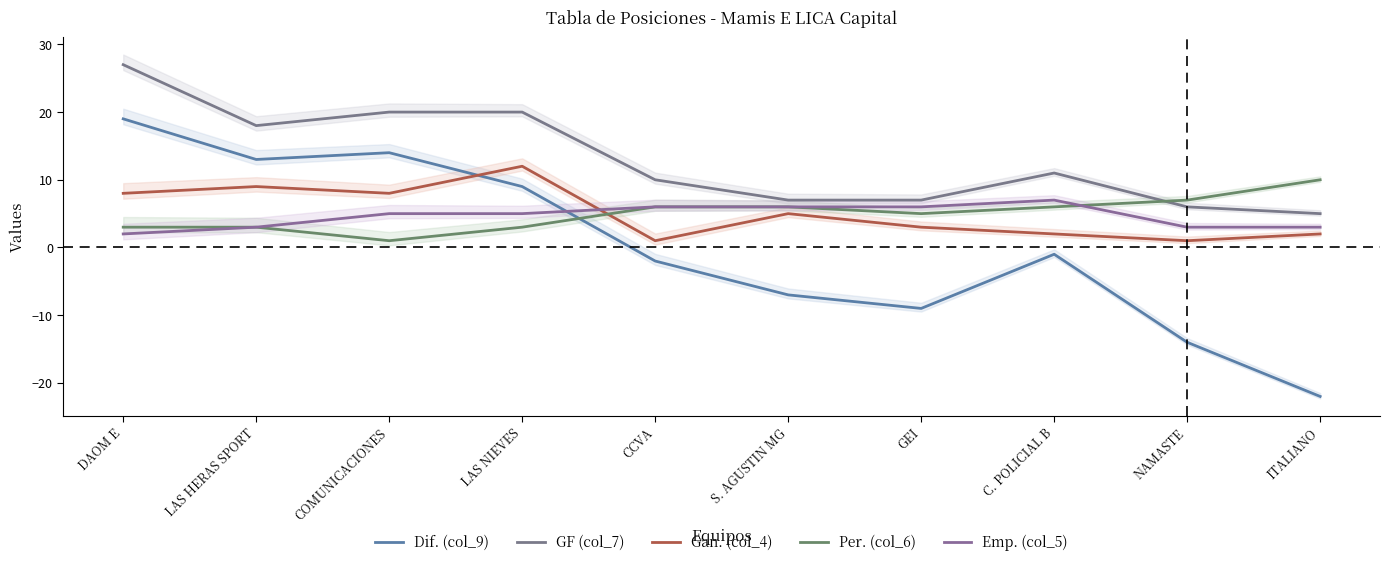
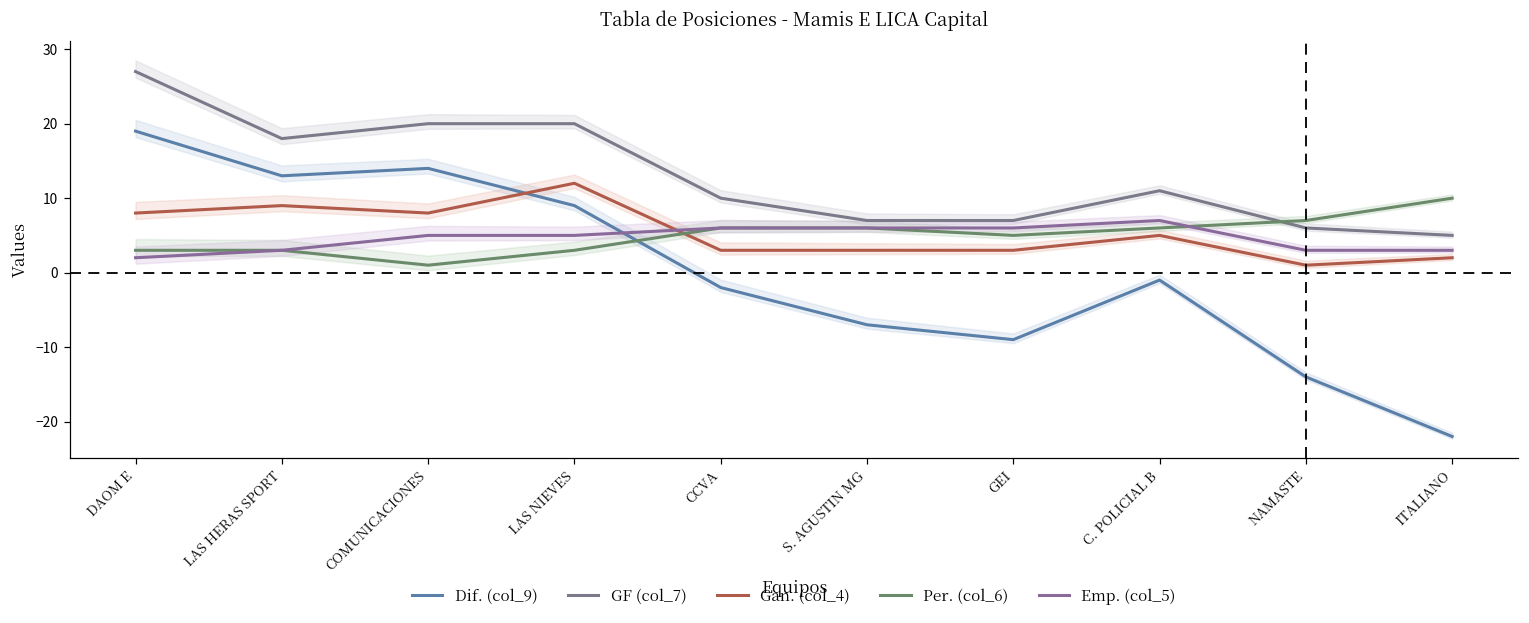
  {
    "Gan. (col_4)": {
      "DAOM E": 8,
      "LAS HERAS SPORT": 9,
      "COMUNICACIONES": 8,
      "LAS NIEVES": 12,
-     "CCVA": 1,
-     "S. AGUSTIN MG": 5,
+     "CCVA": 3,
+     "S. AGUSTIN MG": 3,
      "GEI": 3,
-     "C. POLICIAL B": 2,
+     "C. POLICIAL B": 5,
      "NAMASTE": 1,
      "ITALIANO": 2
    }
  }
